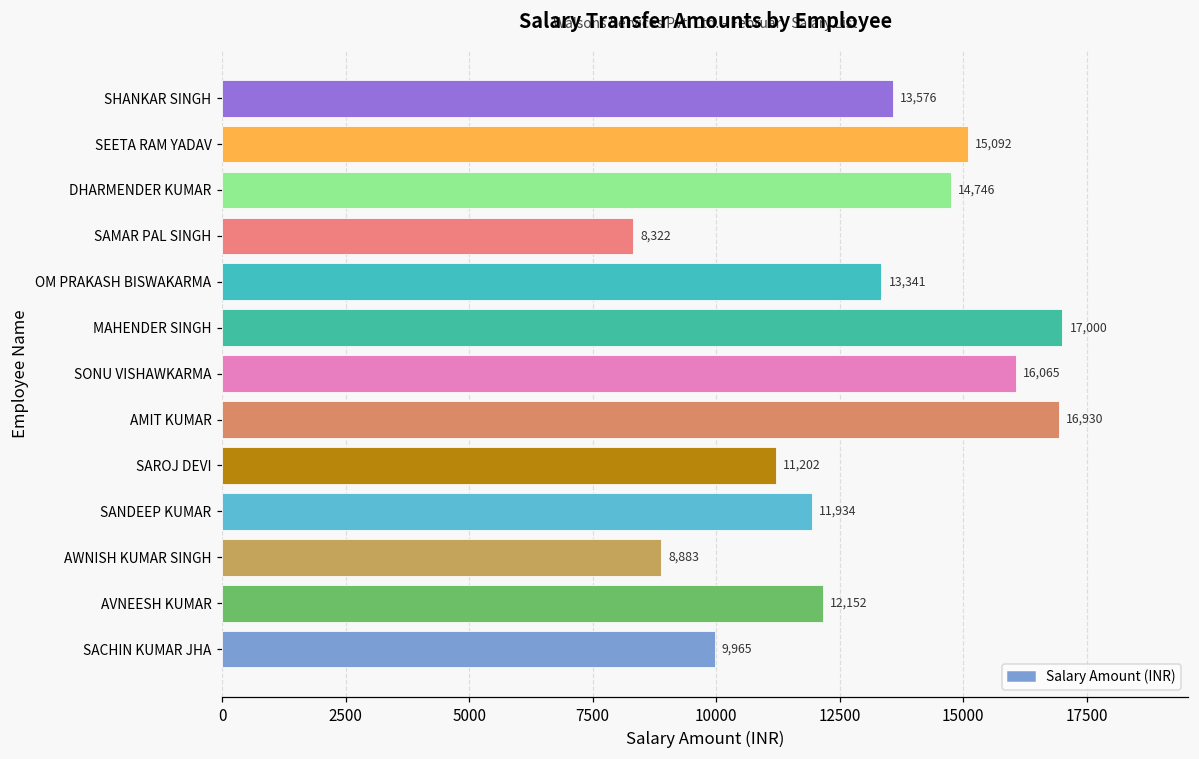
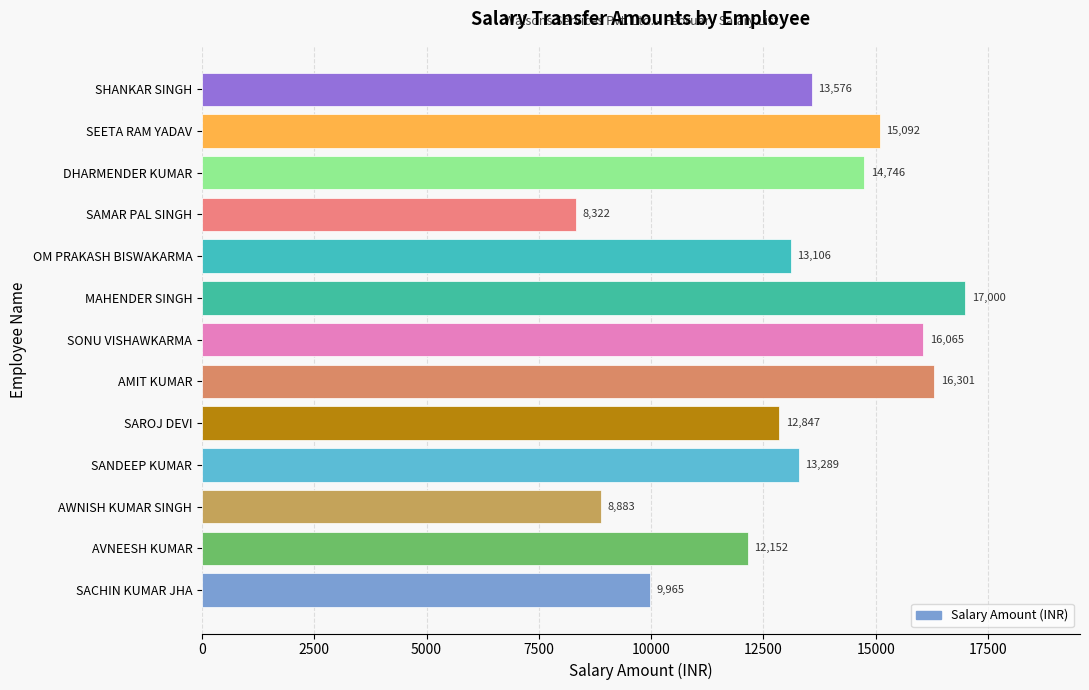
  {
    "SHANKAR SINGH": "13,576",
    "SEETA RAM YADAV": "15,092",
    "DHARMENDER KUMAR": "14,746",
    "SAMAR PAL SINGH": "8,322",
-   "OM PRAKASH BISWAKARMA": "13,341",
+   "OM PRAKASH BISWAKARMA": "13,106",
    "MAHENDER SINGH": "17,000",
    "SONU VISHAWKARMA": "16,065",
-   "AMIT KUMAR": "16,930",
-   "SAROJ DEVI": "11,202",
-   "SANDEEP KUMAR": "11,934",
+   "AMIT KUMAR": "16,301",
+   "SAROJ DEVI": "12,847",
+   "SANDEEP KUMAR": "13,289",
    "AWNISH KUMAR SINGH": "8,883",
    "AVNEESH KUMAR": "12,152",
    "SACHIN KUMAR JHA": "9,965"
  }
